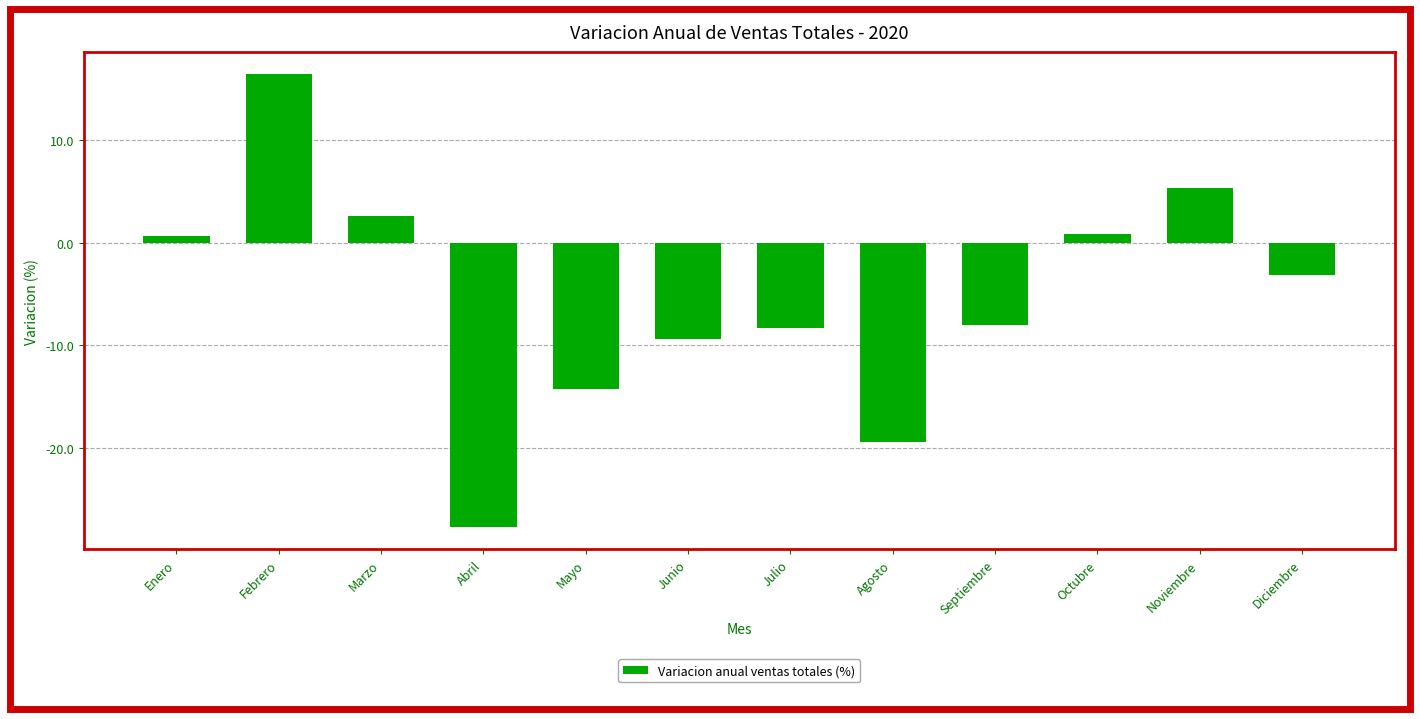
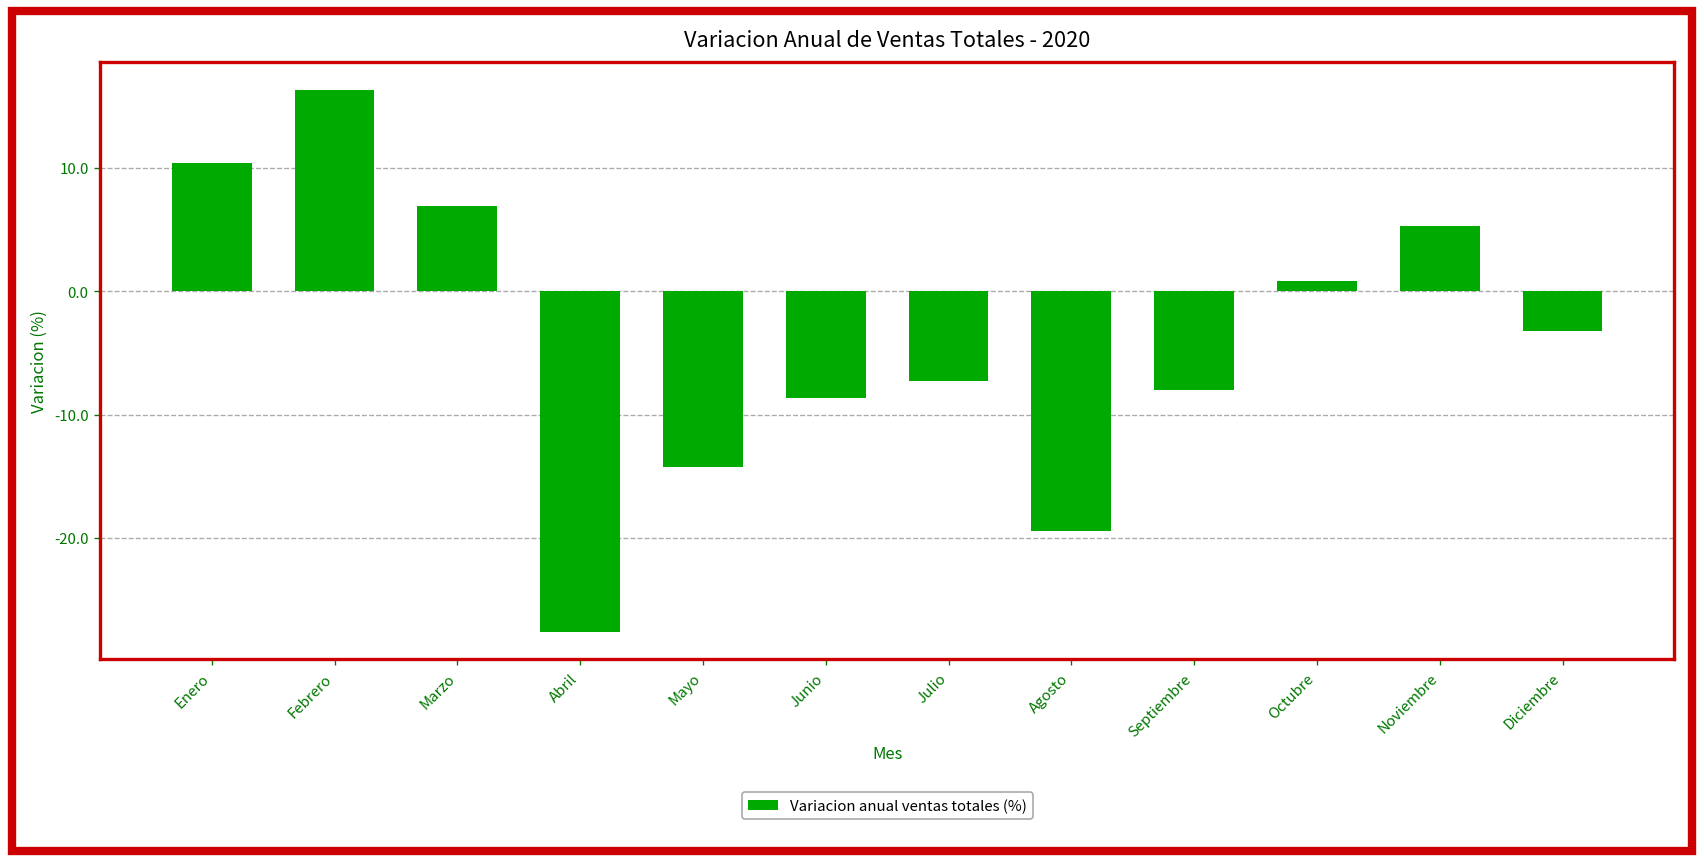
  {
-   "Enero": 0.7,
+   "Enero": 10.4,
    "Febrero": 16.3,
-   "Marzo": 2.6,
+   "Marzo": 6.9,
    "Abril": -27.6,
    "Mayo": -14.2,
-   "Junio": -9.4,
-   "Julio": -8.3,
+   "Junio": -8.7,
+   "Julio": -7.3,
    "Agosto": -19.4,
    "Septiembre": -8.0,
    "Octubre": 0.8,
    "Noviembre": 5.3,
    "Diciembre": -3.2
  }
